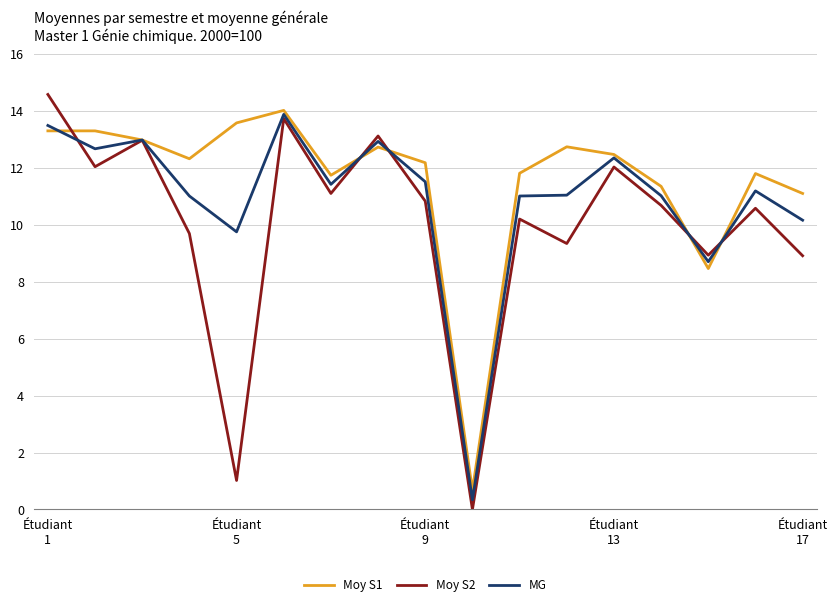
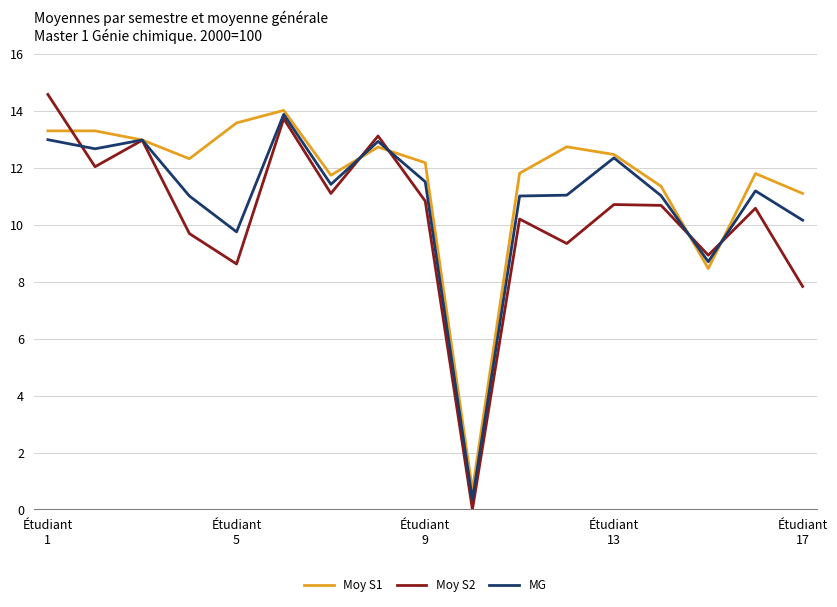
  {
    "Moy S1": {
      "Étudiant 1": 13.3,
      "Étudiant 5": 13.6,
      "Étudiant 9": 12.2,
      "Étudiant 13": 12.5,
      "Étudiant 17": 11.1
    },
    "Moy S2": {
      "Étudiant 1": 14.6,
-     "Étudiant 5": 1.0,
+     "Étudiant 5": 8.6,
      "Étudiant 9": 10.8,
-     "Étudiant 13": 12.0,
-     "Étudiant 17": 8.9
+     "Étudiant 13": 10.7,
+     "Étudiant 17": 7.8
    },
    "MG": {
-     "Étudiant 1": 13.5,
+     "Étudiant 1": 13.0,
      "Étudiant 5": 9.8,
      "Étudiant 9": 11.5,
      "Étudiant 13": 12.4,
      "Étudiant 17": 10.2
    }
  }
